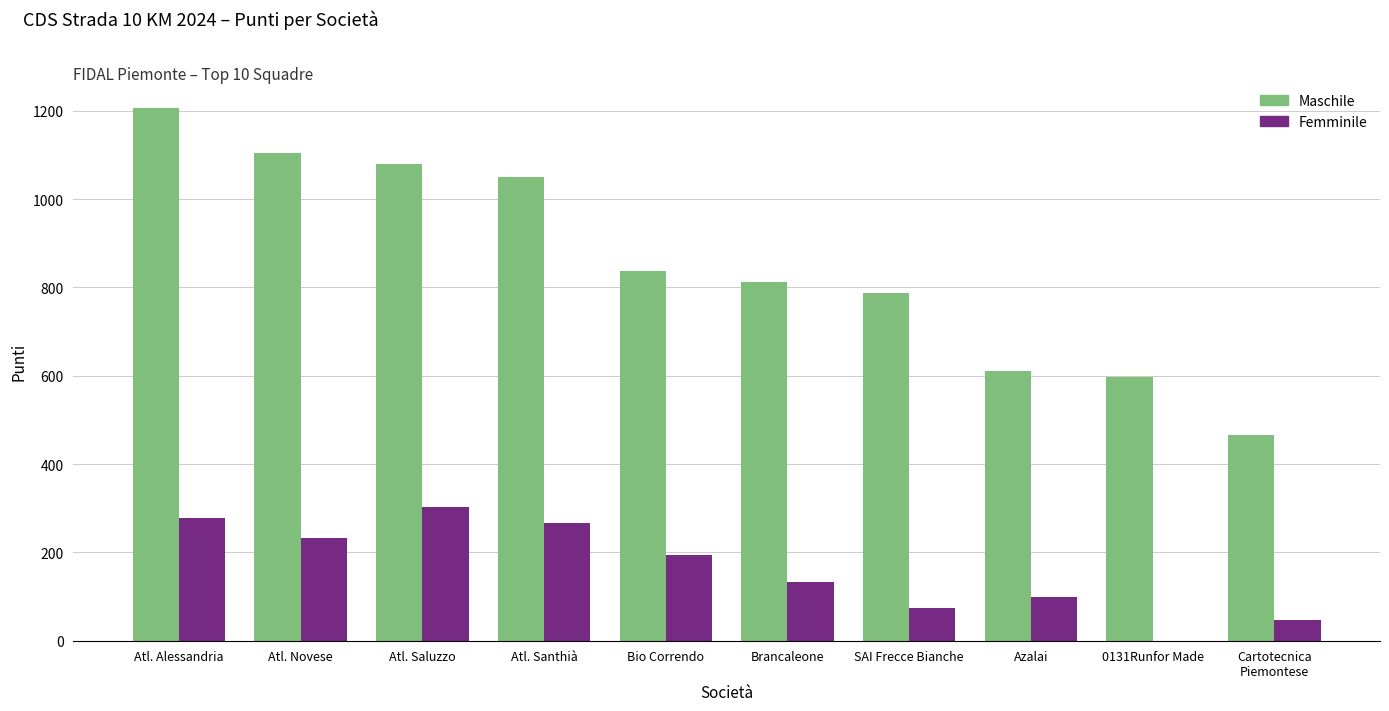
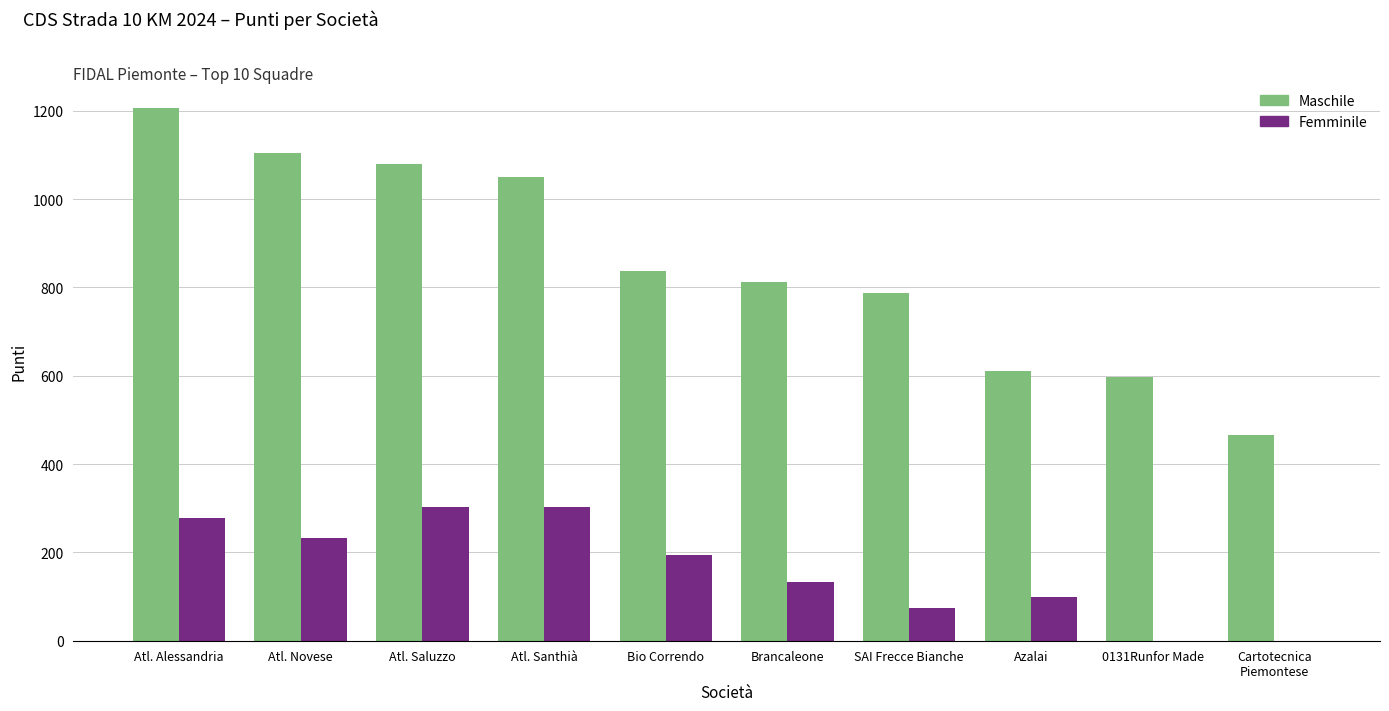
  {
    "Maschile": {
      "Atl. Alessandria": 1210,
      "Atl. Novese": 1100,
      "Atl. Saluzzo": 1080,
      "Atl. Santhià": 1050,
      "Bio Correndo": 840,
      "Brancaleone": 810,
      "SAI Frecce Bianche": 790,
      "Azalai": 610,
      "0131Runfor Made": 600,
      "Cartotecnica Piemontese": 470
    },
    "Femminile": {
      "Atl. Alessandria": 280,
      "Atl. Novese": 230,
      "Atl. Saluzzo": 300,
-     "Atl. Santhià": 270,
+     "Atl. Santhià": 300,
      "Bio Correndo": 190,
      "Brancaleone": 130,
      "SAI Frecce Bianche": 70,
      "Azalai": 100,
      "0131Runfor Made": 0,
-     "Cartotecnica Piemontese": 50
+     "Cartotecnica Piemontese": 0
    }
  }
